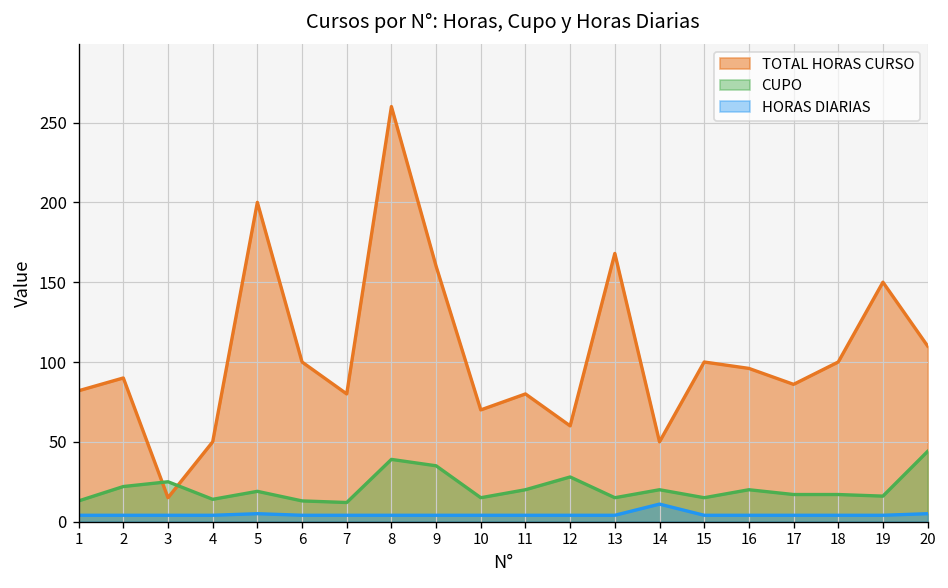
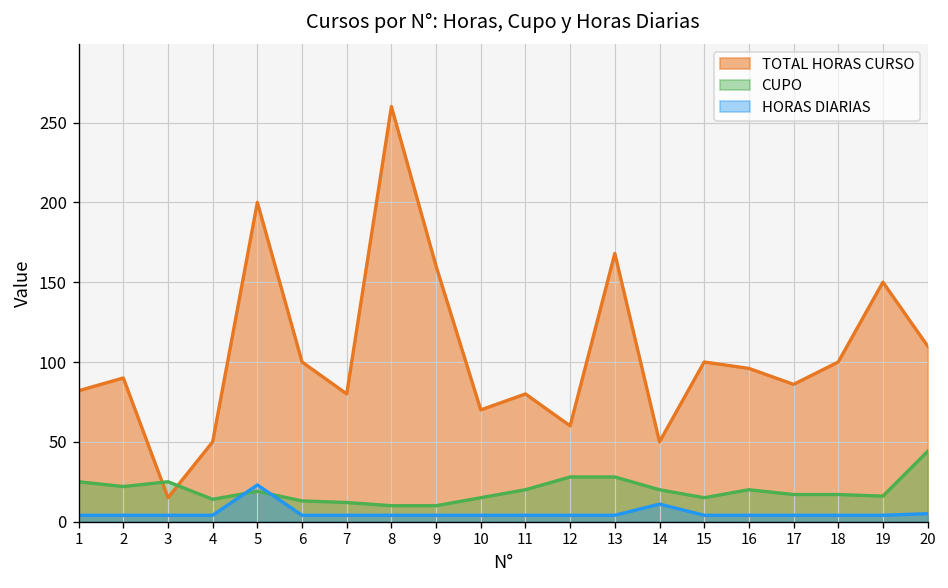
  {
    "TOTAL HORAS CURSO": {
      "1": 82,
      "2": 90,
      "3": 15,
      "4": 50,
      "5": 200,
      "6": 100,
      "7": 80,
      "8": 260,
      "9": 160,
      "10": 70,
      "11": 80,
      "12": 60,
      "13": 168,
      "14": 50,
      "15": 100,
      "16": 96,
      "17": 86,
      "18": 100,
      "19": 150,
      "20": 110
    },
    "CUPO": {
-     "1": 13,
+     "1": 25,
      "2": 22,
      "3": 25,
      "4": 14,
      "5": 19,
      "6": 13,
      "7": 12,
-     "8": 39,
-     "9": 35,
+     "8": 10,
+     "9": 10,
      "10": 15,
      "11": 20,
      "12": 28,
-     "13": 15,
+     "13": 28,
      "14": 20,
      "15": 15,
      "16": 20,
      "17": 17,
      "18": 17,
      "19": 16,
      "20": 44
    },
    "HORAS DIARIAS": {
      "1": 4,
      "2": 4,
      "3": 4,
      "4": 4,
-     "5": 5,
+     "5": 23,
      "6": 4,
      "7": 4,
      "8": 4,
      "9": 4,
      "10": 4,
      "11": 4,
      "12": 4,
      "13": 4,
      "14": 11,
      "15": 4,
      "16": 4,
      "17": 4,
      "18": 4,
      "19": 4,
      "20": 5
    }
  }
